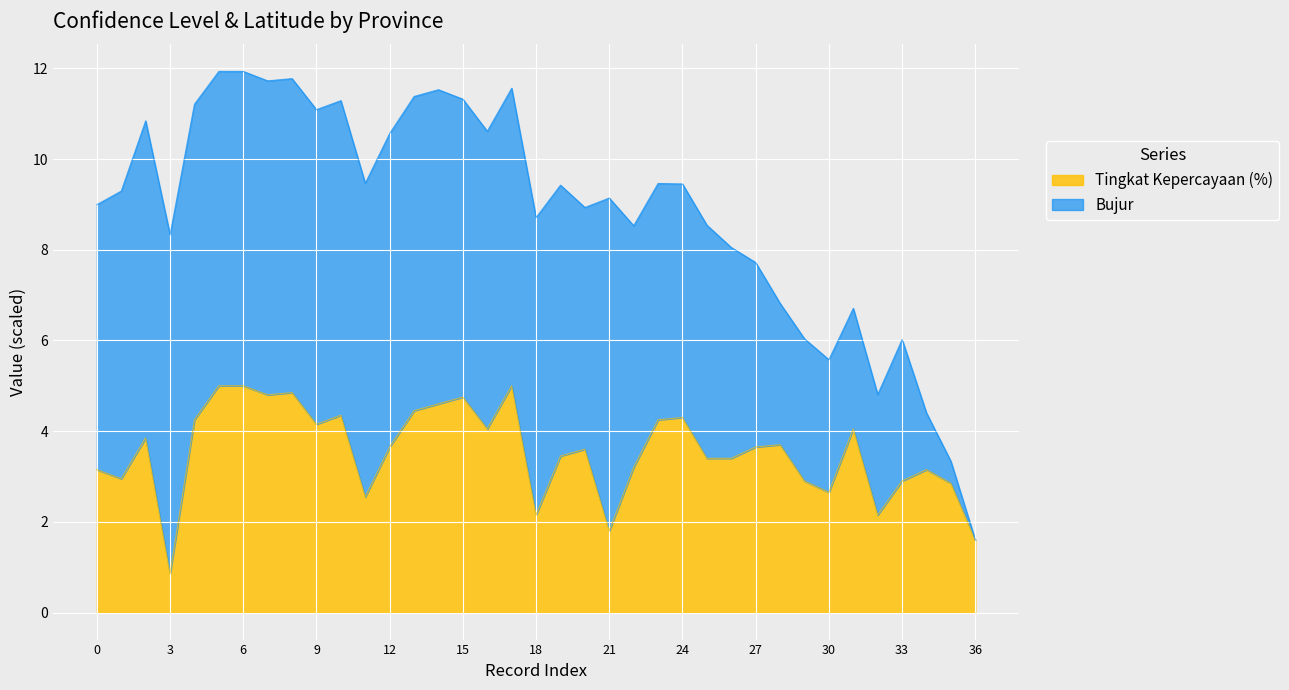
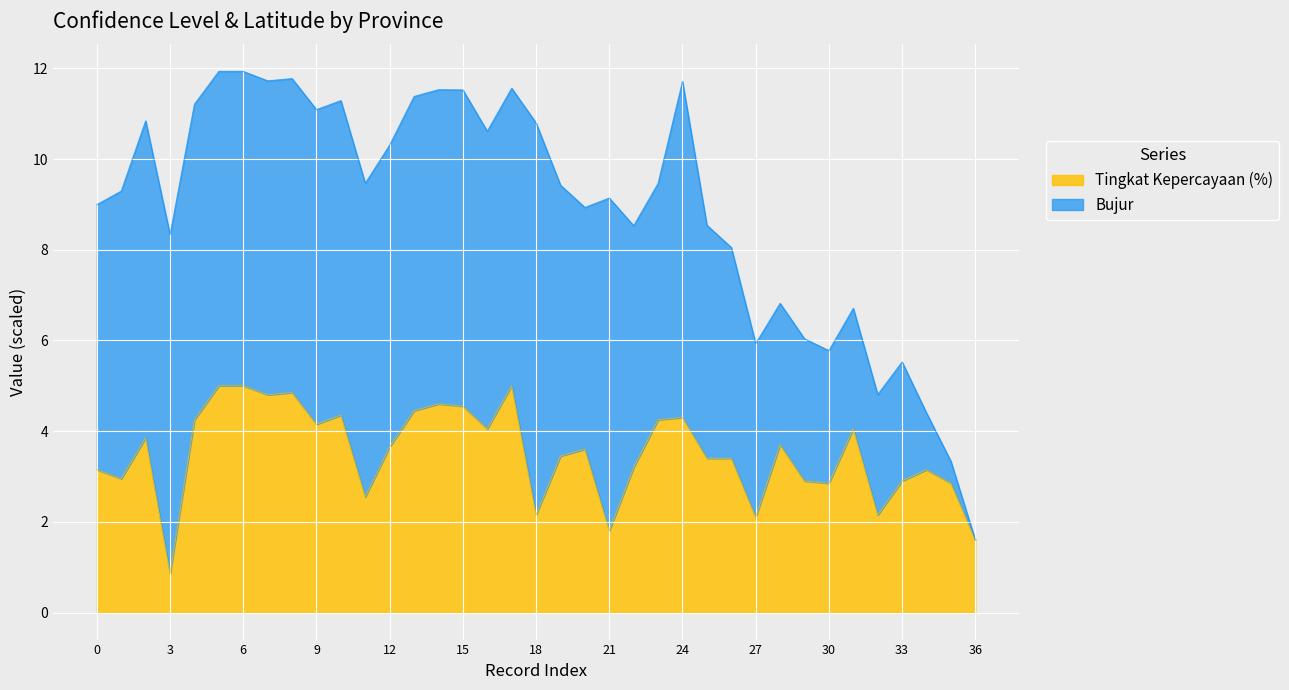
  {
    "Tingkat Kepercayaan (%)": {
      "0": 3.2,
      "3": 0.9,
      "6": 5.0,
      "9": 4.1,
      "12": 3.7,
-     "15": 4.8,
+     "15": 4.6,
      "18": 2.2,
      "21": 1.8,
      "24": 4.3,
-     "27": 3.7,
-     "30": 2.7,
+     "27": 2.1,
+     "30": 2.8,
      "33": 2.9
    },
    "Bujur": {
      "0": 5.8,
      "3": 7.5,
      "6": 6.9,
      "9": 6.9,
-     "12": 6.9,
-     "15": 6.6,
-     "18": 6.6,
+     "12": 6.7,
+     "15": 7.0,
+     "18": 8.6,
      "21": 7.3,
-     "24": 5.1,
-     "27": 4.1,
+     "24": 7.4,
+     "27": 3.8,
      "30": 2.9,
-     "33": 3.1
+     "33": 2.6
    }
  }
